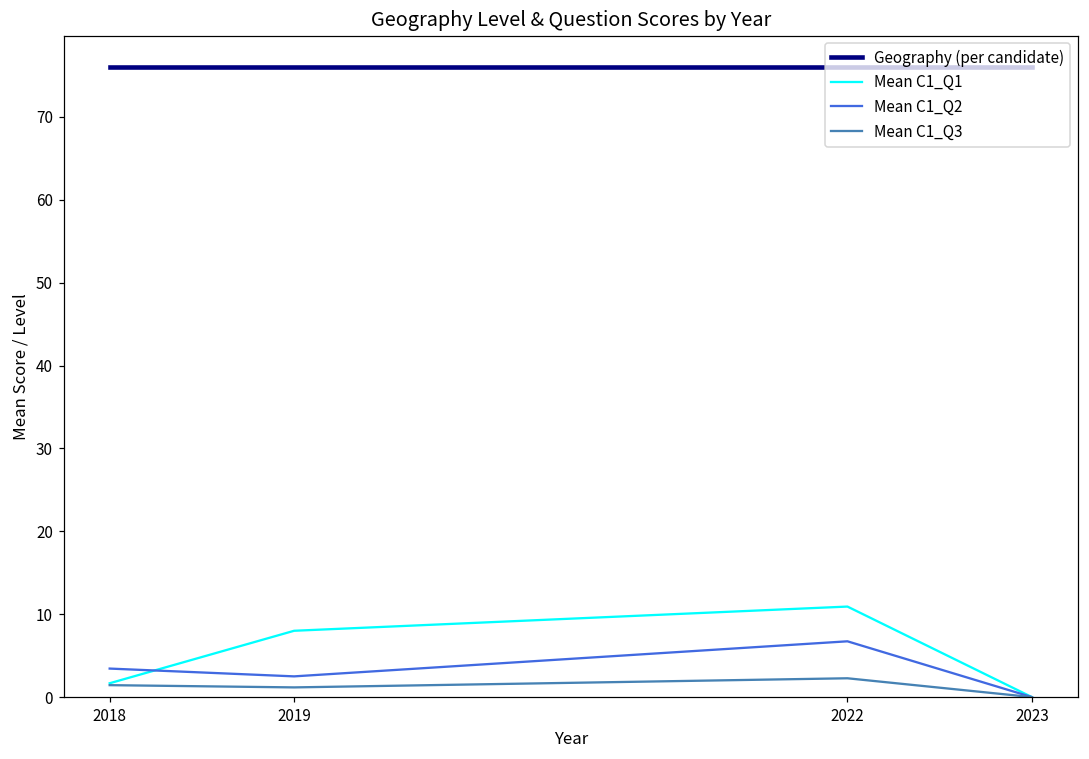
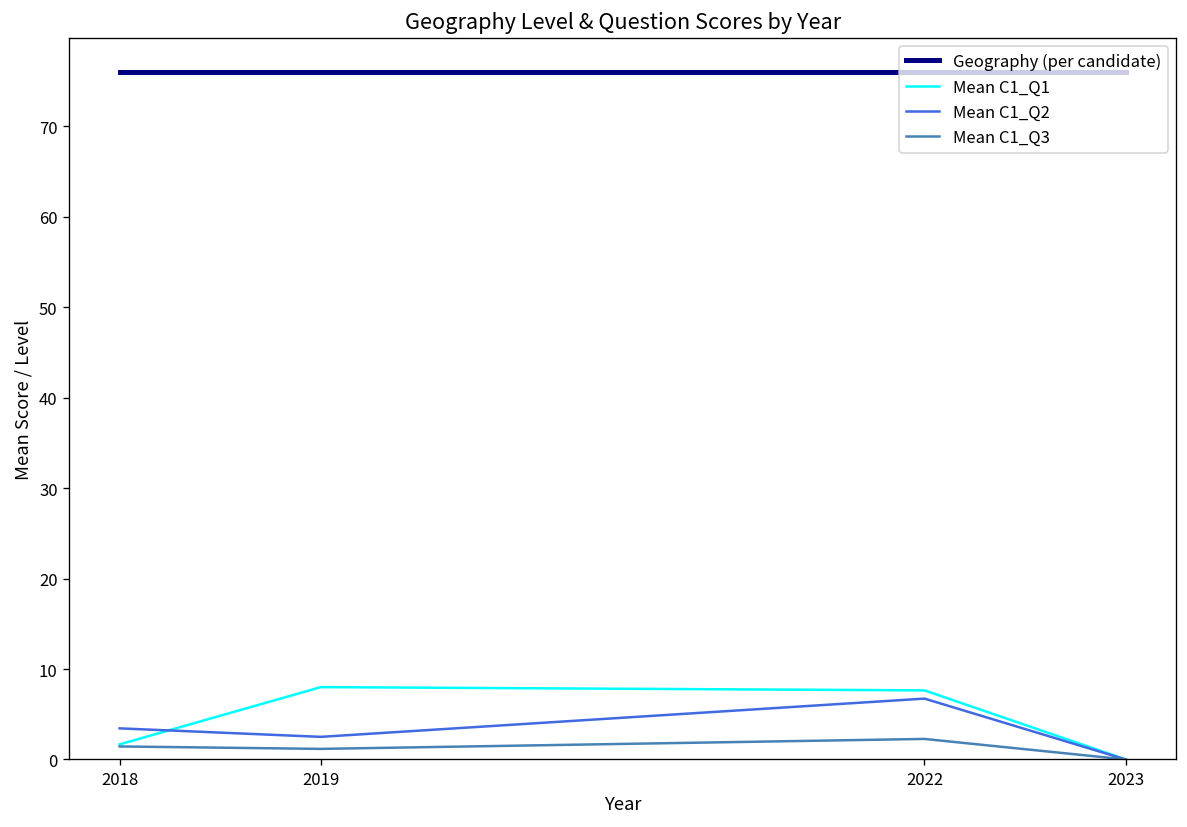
  {
    "Geography (per candidate)": {
      "2018": 76,
      "2019": 76
    },
    "Mean C1_Q1": {
      "2019": 8,
-     "2022": 11
+     "2022": 8
    }
  }
